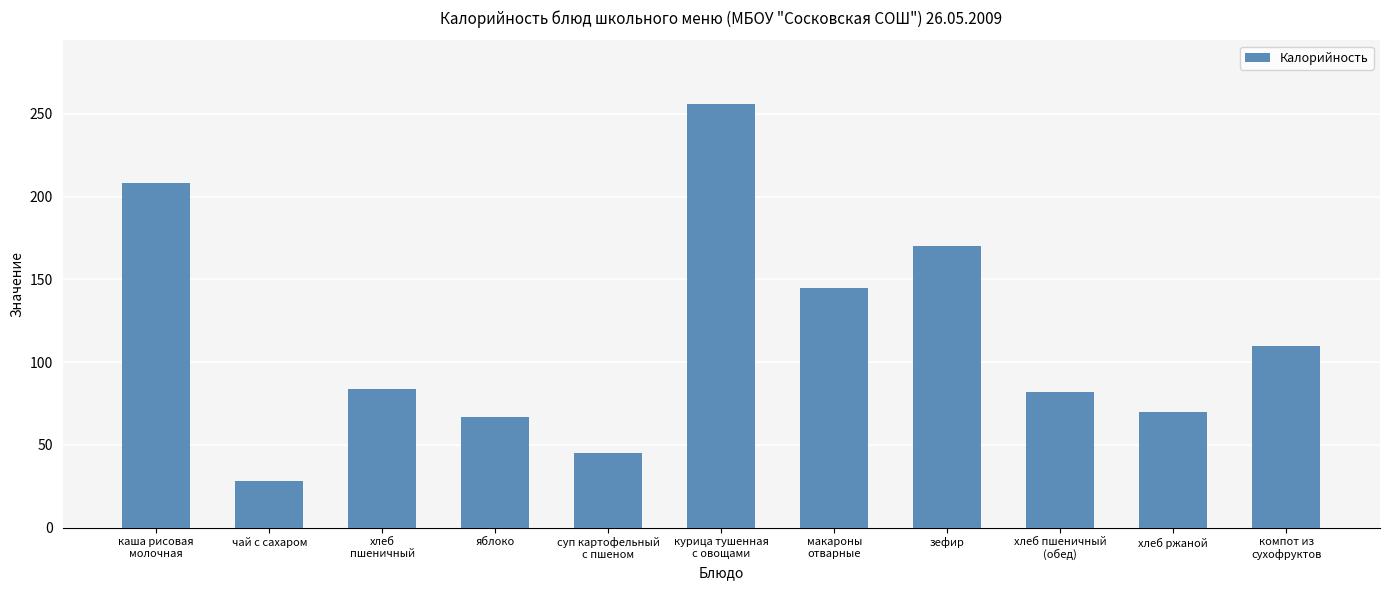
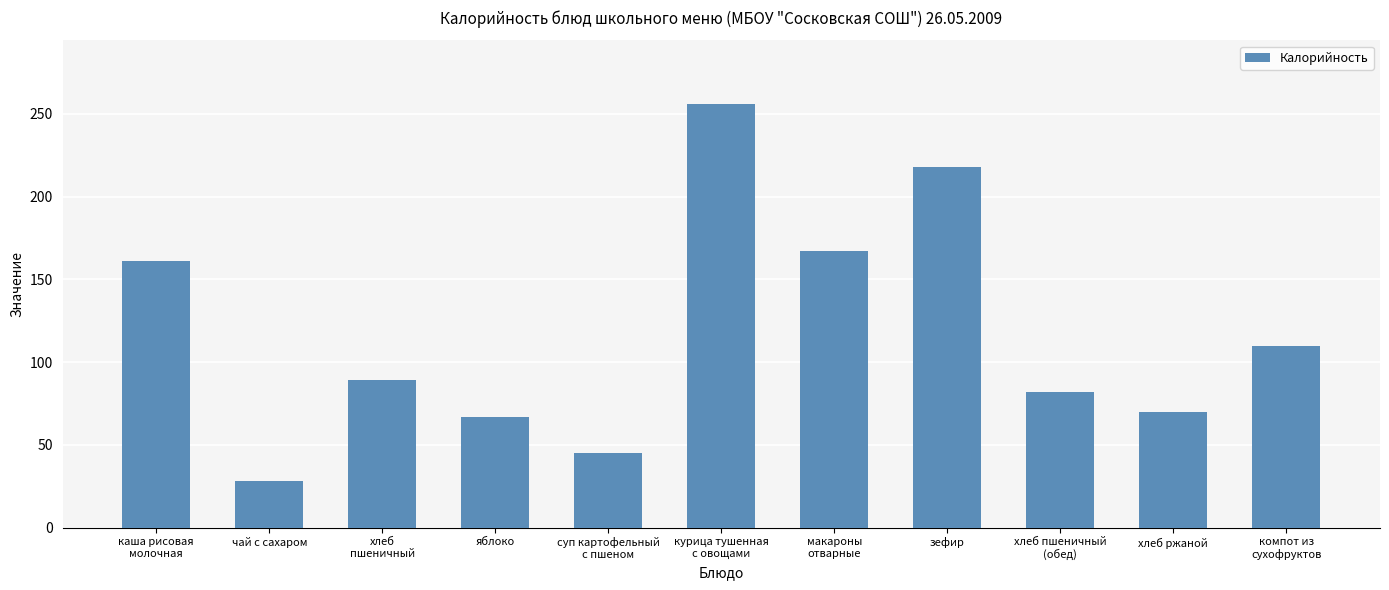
  {
-   "каша рисовая молочная": 208,
+   "каша рисовая молочная": 161,
    "чай с сахаром": 28,
-   "хлеб пшеничный": 84,
+   "хлеб пшеничный": 89,
    "яблоко": 67,
    "суп картофельный с пшеном": 45,
    "курица тушенная с овощами": 256,
-   "макароны отварные": 145,
-   "зефир": 170,
+   "макароны отварные": 167,
+   "зефир": 218,
    "хлеб пшеничный (обед)": 82,
    "хлеб ржаной": 70,
    "компот из сухофруктов": 110
  }
